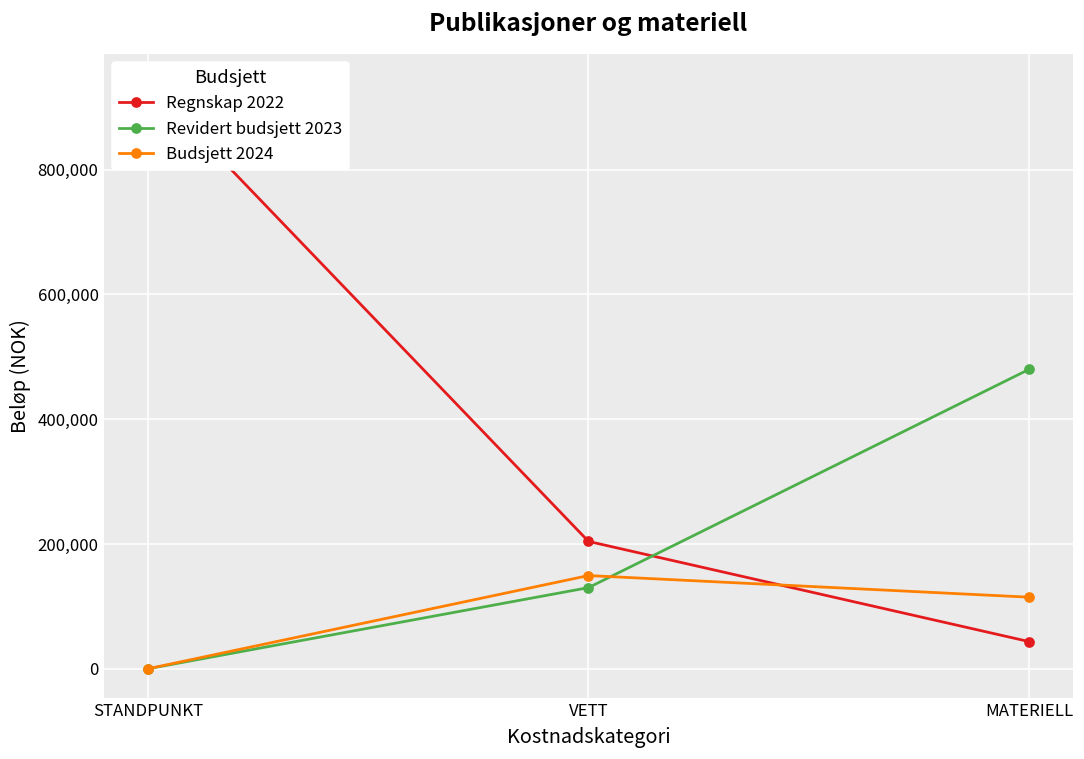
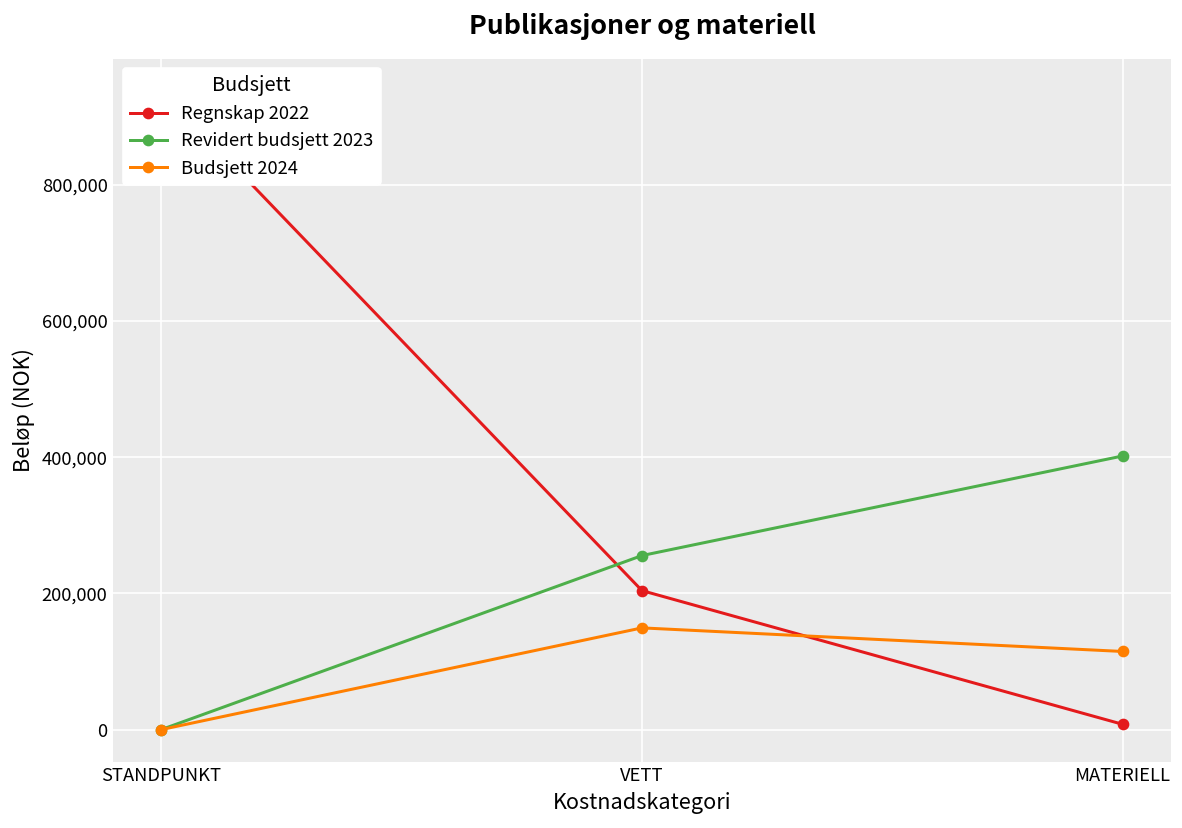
  {
    "Regnskap 2022": {
      "VETT": "200,000",
-     "MATERIELL": "40,000"
+     "MATERIELL": "10,000"
    },
    "Revidert budsjett 2023": {
-     "VETT": "130,000",
-     "MATERIELL": "480,000"
+     "VETT": "260,000",
+     "MATERIELL": "400,000"
    },
    "Budsjett 2024": {
      "VETT": "150,000",
      "MATERIELL": "110,000"
    }
  }
